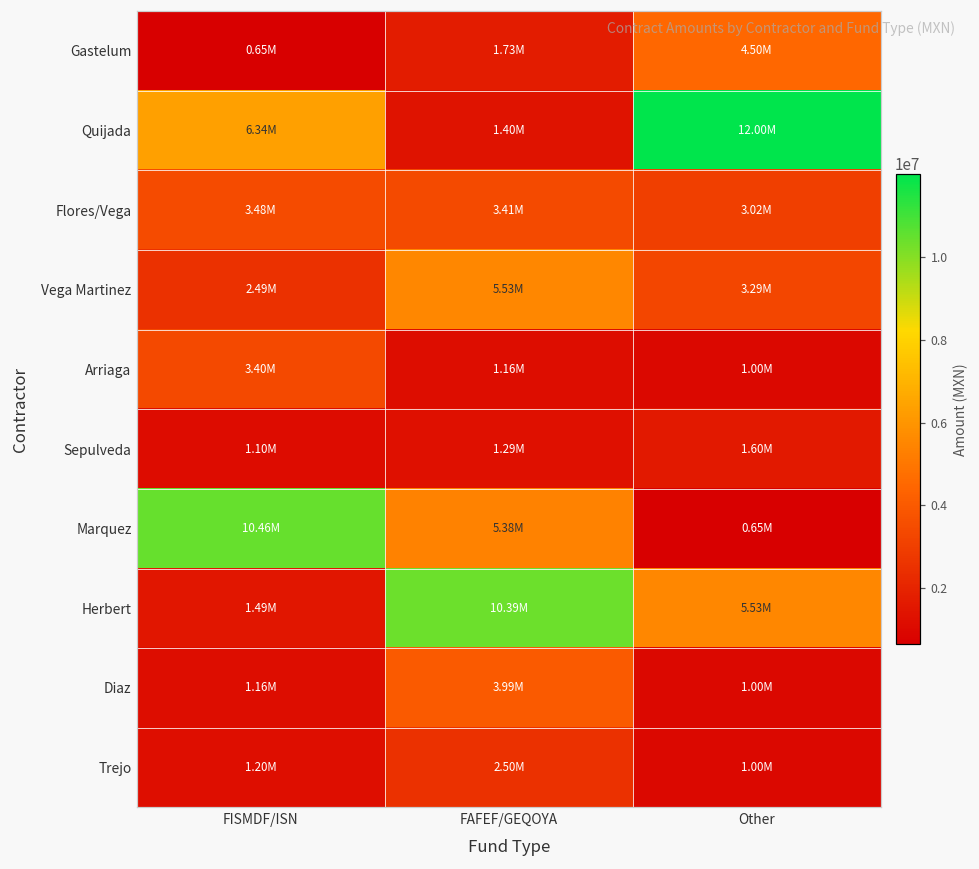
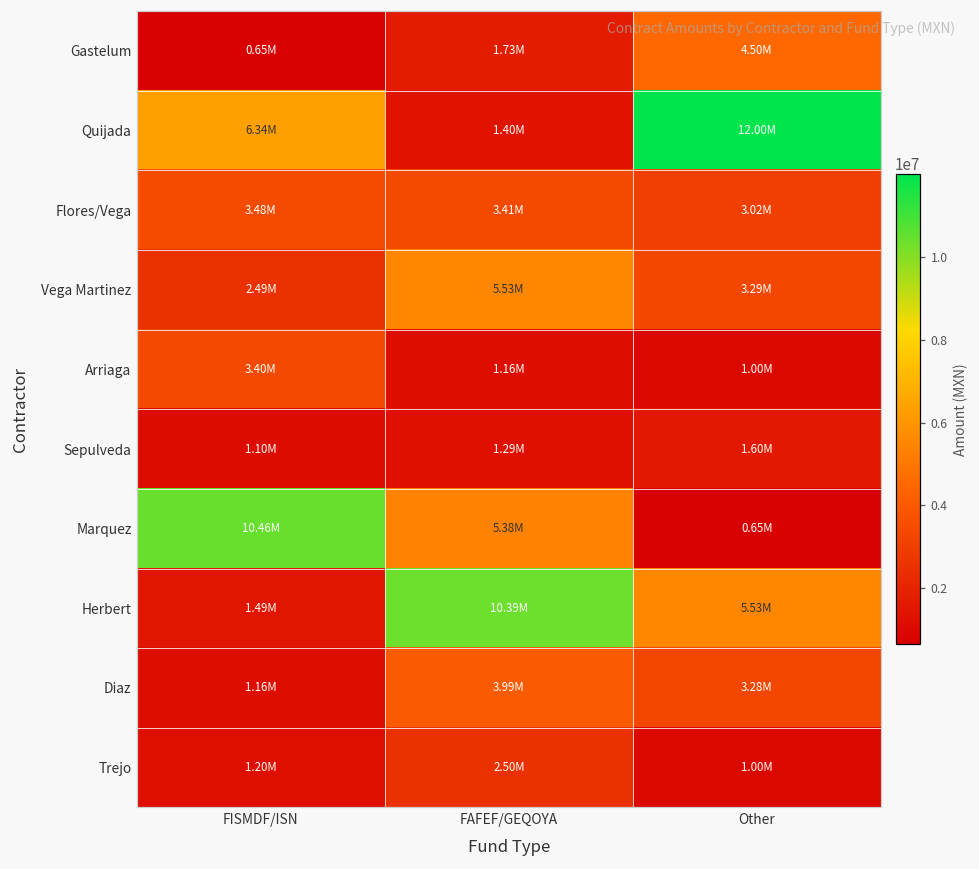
  {
    "Gastelum": {
      "FISMDF/ISN": "0.65M",
      "FAFEF/GEQOYA": "1.73M",
      "Other": "4.50M"
    },
    "Quijada": {
      "FISMDF/ISN": "6.34M",
      "FAFEF/GEQOYA": "1.40M",
      "Other": "12.00M"
    },
    "Flores/Vega": {
      "FISMDF/ISN": "3.48M",
      "FAFEF/GEQOYA": "3.41M",
      "Other": "3.02M"
    },
    "Vega Martinez": {
      "FISMDF/ISN": "2.49M",
      "FAFEF/GEQOYA": "5.53M",
      "Other": "3.29M"
    },
    "Arriaga": {
      "FISMDF/ISN": "3.40M",
      "FAFEF/GEQOYA": "1.16M",
      "Other": "1.00M"
    },
    "Sepulveda": {
      "FISMDF/ISN": "1.10M",
      "FAFEF/GEQOYA": "1.29M",
      "Other": "1.60M"
    },
    "Marquez": {
      "FISMDF/ISN": "10.46M",
      "FAFEF/GEQOYA": "5.38M",
      "Other": "0.65M"
    },
    "Herbert": {
      "FISMDF/ISN": "1.49M",
      "FAFEF/GEQOYA": "10.39M",
      "Other": "5.53M"
    },
    "Diaz": {
      "FISMDF/ISN": "1.16M",
      "FAFEF/GEQOYA": "3.99M",
-     "Other": "1.00M"
+     "Other": "3.28M"
    },
    "Trejo": {
      "FISMDF/ISN": "1.20M",
      "FAFEF/GEQOYA": "2.50M",
      "Other": "1.00M"
    }
  }
